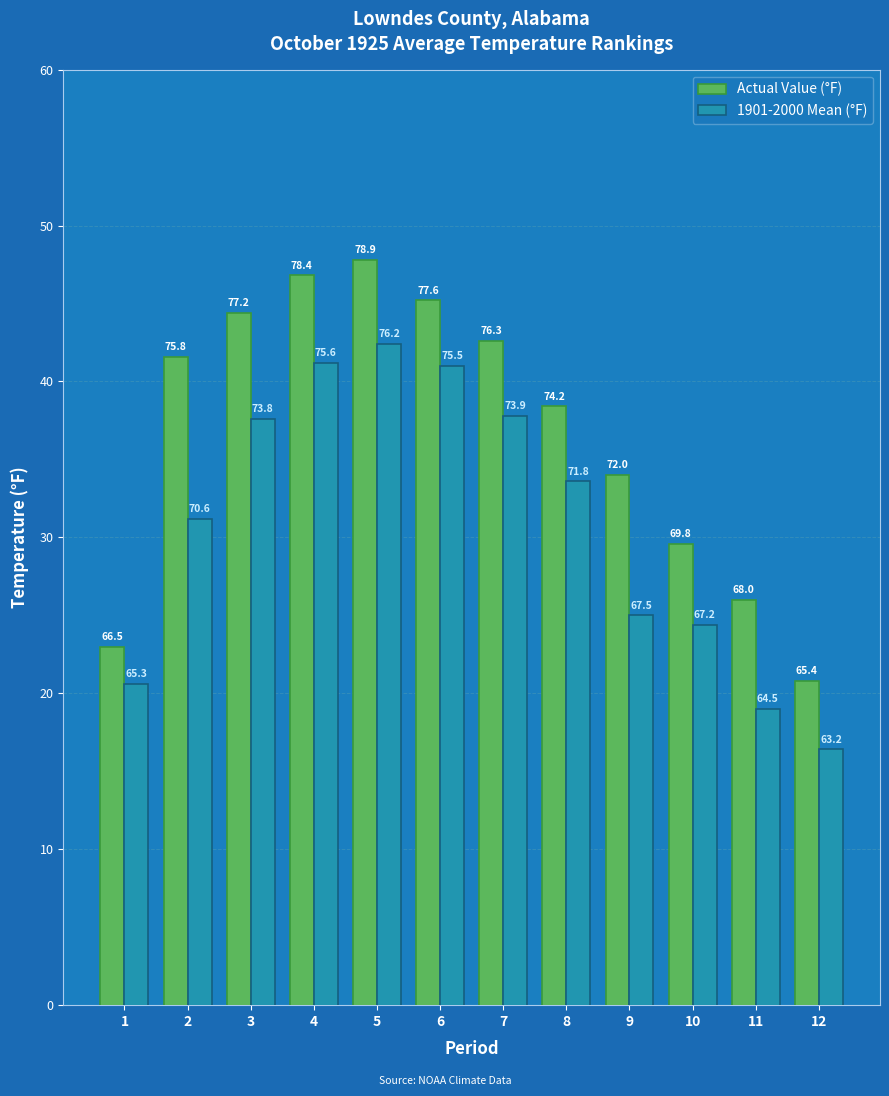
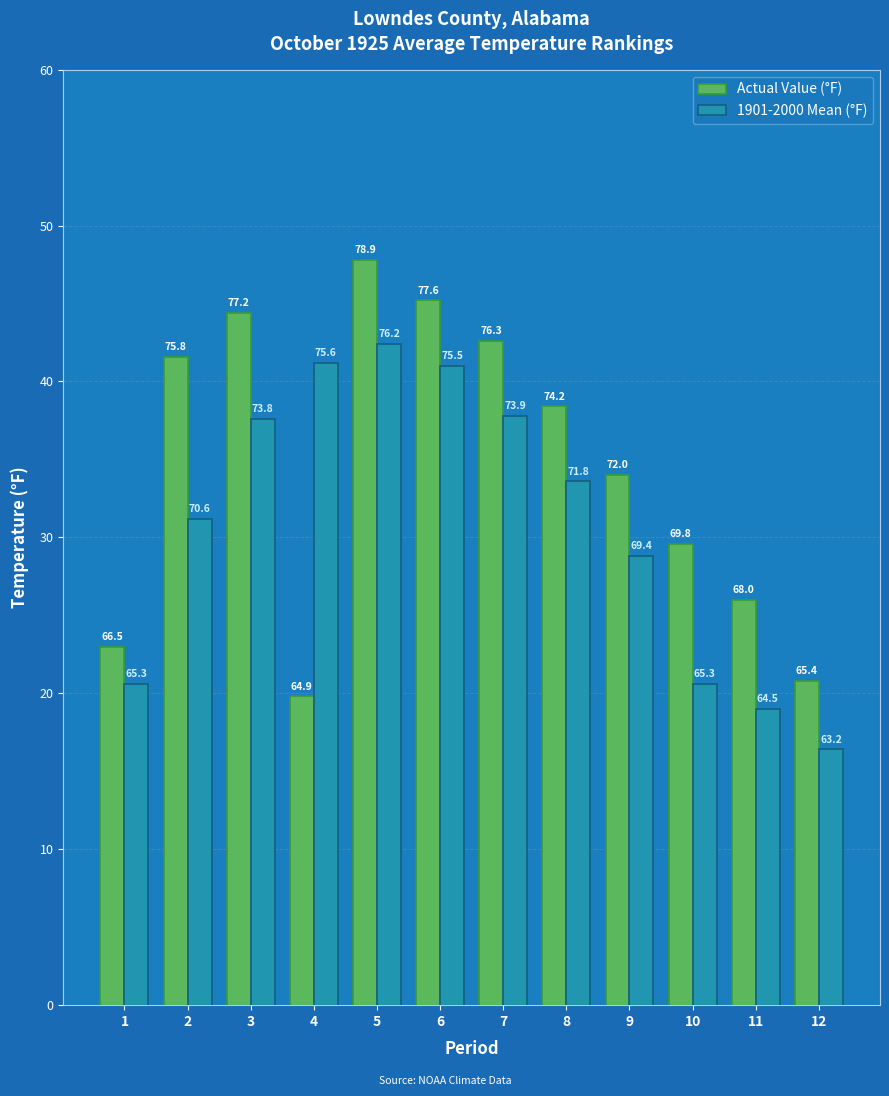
  {
    "Actual Value (°F)": {
      "1": 66.5,
      "2": 75.8,
      "3": 77.2,
-     "4": 78.4,
+     "4": 64.9,
      "5": 78.9,
      "6": 77.6,
      "7": 76.3,
      "8": 74.2,
      "9": 72.0,
      "10": 69.8,
      "11": 68.0,
      "12": 65.4
    },
    "1901-2000 Mean (°F)": {
      "1": 65.3,
      "2": 70.6,
      "3": 73.8,
      "4": 75.6,
      "5": 76.2,
      "6": 75.5,
      "7": 73.9,
      "8": 71.8,
-     "9": 67.5,
-     "10": 67.2,
+     "9": 69.4,
+     "10": 65.3,
      "11": 64.5,
      "12": 63.2
    }
  }
